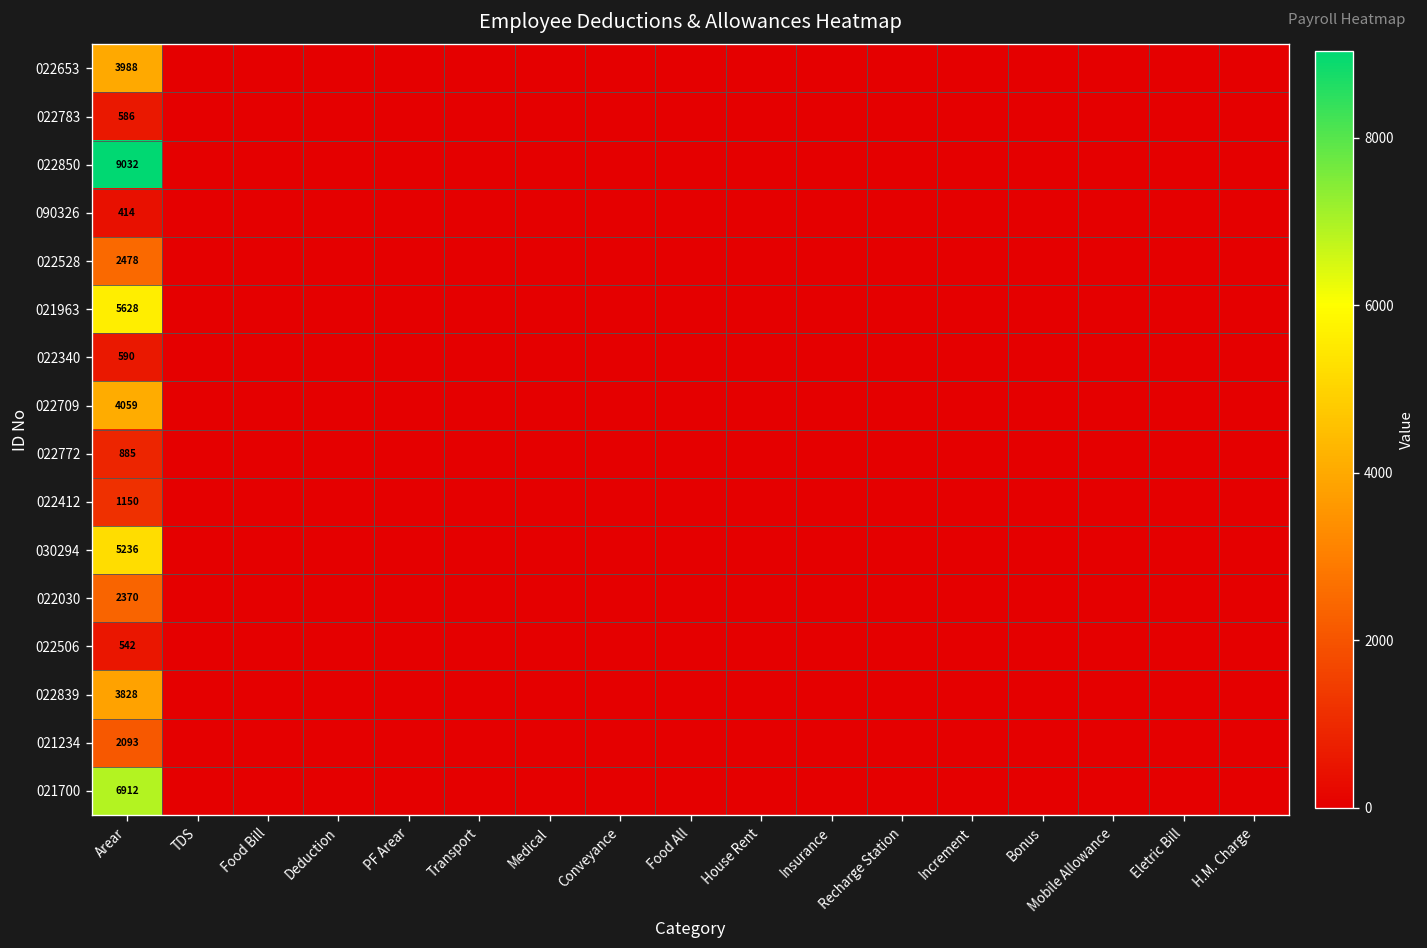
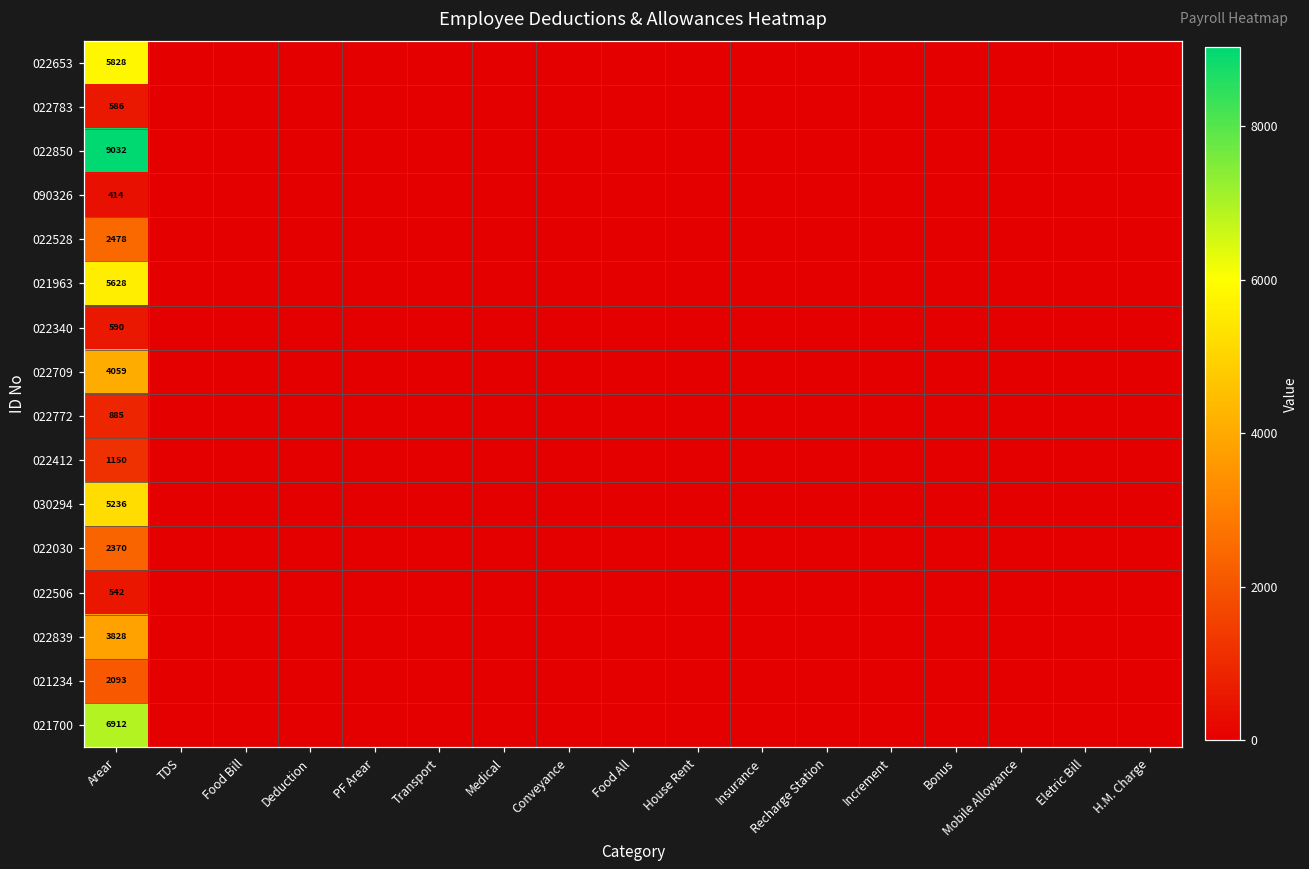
  {
    "022653": {
-     "Arear": 3988
+     "Arear": 5828
    },
    "022783": {
      "Arear": 586
    },
    "022850": {
      "Arear": 9032
    },
    "090326": {
      "Arear": 414
    },
    "022528": {
      "Arear": 2478
    },
    "021963": {
      "Arear": 5628
    },
    "022340": {
      "Arear": 590
    },
    "022709": {
      "Arear": 4059
    },
    "022772": {
      "Arear": 885
    },
    "022412": {
      "Arear": 1150
    },
    "030294": {
      "Arear": 5236
    },
    "022030": {
      "Arear": 2370
    },
    "022506": {
      "Arear": 542
    },
    "022839": {
      "Arear": 3828
    },
    "021234": {
      "Arear": 2093
    },
    "021700": {
      "Arear": 6912
    }
  }
